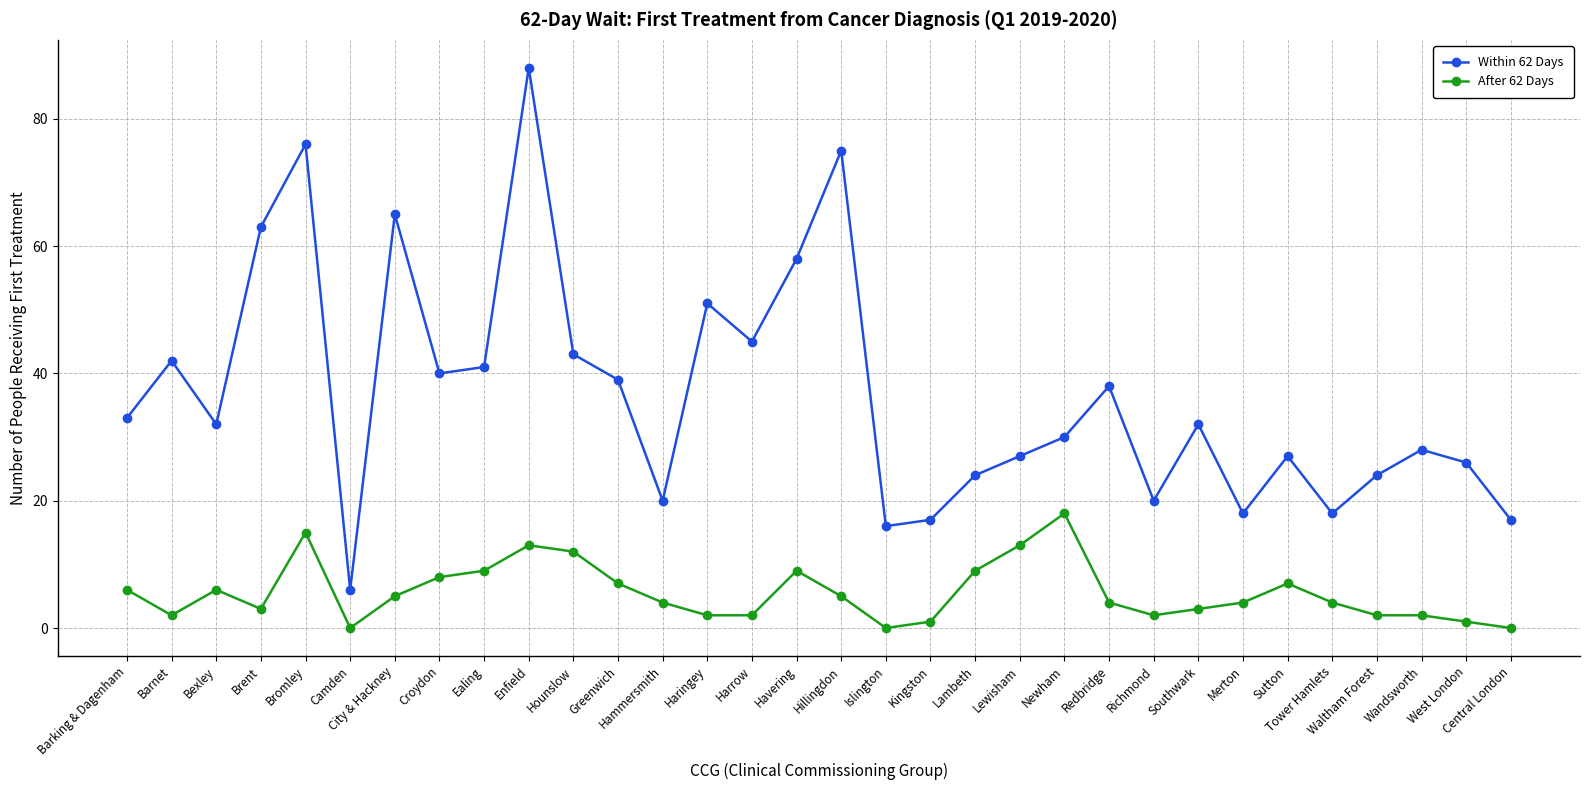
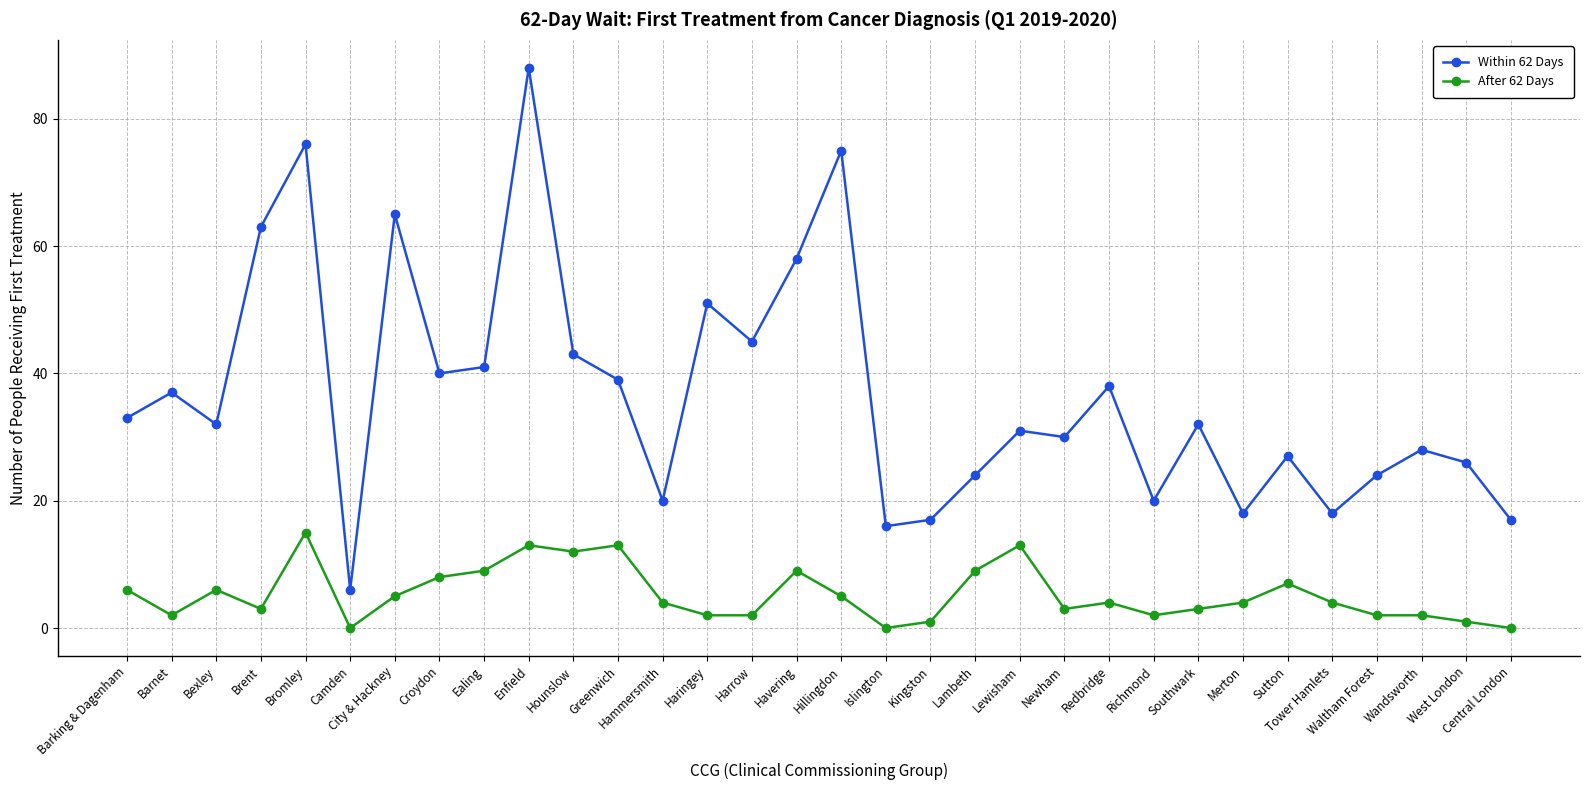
  {
    "Within 62 Days": {
      "Barking & Dagenham": 33,
-     "Barnet": 42,
+     "Barnet": 37,
      "Bexley": 32,
      "Brent": 63,
      "Bromley": 76,
      "Camden": 6,
      "City & Hackney": 65,
      "Croydon": 40,
      "Ealing": 41,
      "Enfield": 88,
      "Hounslow": 43,
      "Greenwich": 39,
      "Hammersmith": 20,
      "Haringey": 51,
      "Harrow": 45,
      "Havering": 58,
      "Hillingdon": 75,
      "Islington": 16,
      "Kingston": 17,
      "Lambeth": 24,
-     "Lewisham": 27,
+     "Lewisham": 31,
      "Newham": 30,
      "Redbridge": 38,
      "Richmond": 20,
      "Southwark": 32,
      "Merton": 18,
      "Sutton": 27,
      "Tower Hamlets": 18,
      "Waltham Forest": 24,
      "Wandsworth": 28,
      "West London": 26,
      "Central London": 17
    },
    "After 62 Days": {
      "Barking & Dagenham": 6,
      "Barnet": 2,
      "Bexley": 6,
      "Brent": 3,
      "Bromley": 15,
      "Camden": 0,
      "City & Hackney": 5,
      "Croydon": 8,
      "Ealing": 9,
      "Enfield": 13,
      "Hounslow": 12,
-     "Greenwich": 7,
+     "Greenwich": 13,
      "Hammersmith": 4,
      "Haringey": 2,
      "Harrow": 2,
      "Havering": 9,
      "Hillingdon": 5,
      "Islington": 0,
      "Kingston": 1,
      "Lambeth": 9,
      "Lewisham": 13,
-     "Newham": 18,
+     "Newham": 3,
      "Redbridge": 4,
      "Richmond": 2,
      "Southwark": 3,
      "Merton": 4,
      "Sutton": 7,
      "Tower Hamlets": 4,
      "Waltham Forest": 2,
      "Wandsworth": 2,
      "West London": 1,
      "Central London": 0
    }
  }
